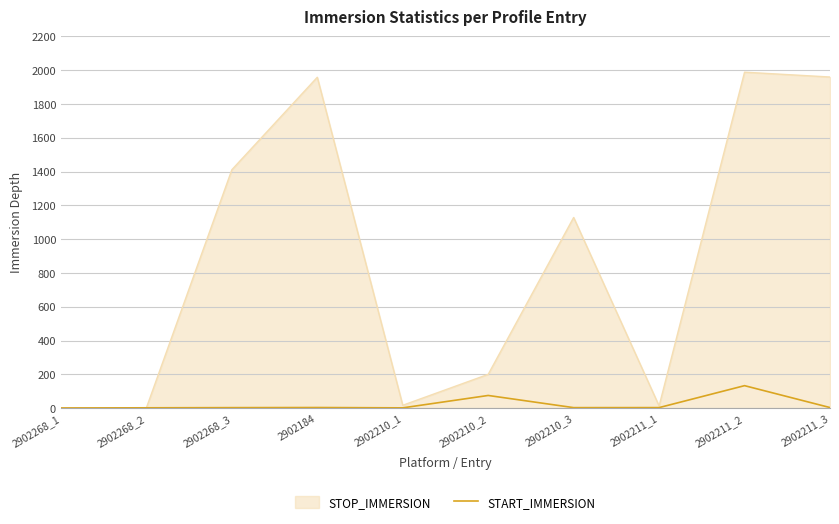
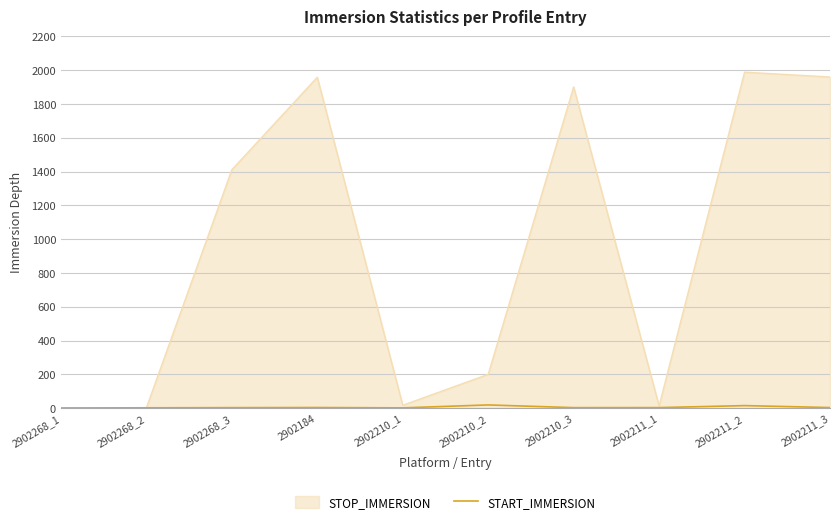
  {
    "STOP_IMMERSION": {
      "2902268_3": 1410,
      "2902184": 1960,
      "2902210_1": 20,
      "2902210_2": 200,
-     "2902210_3": 1130,
+     "2902210_3": 1900,
      "2902211_2": 1990,
      "2902211_3": 1960
    },
    "START_IMMERSION": {
      "2902268_3": 0,
      "2902184": 0,
      "2902210_1": 0,
-     "2902210_2": 80,
+     "2902210_2": 20,
      "2902210_3": 0,
-     "2902211_2": 130,
+     "2902211_2": 20,
      "2902211_3": 0
    }
  }
